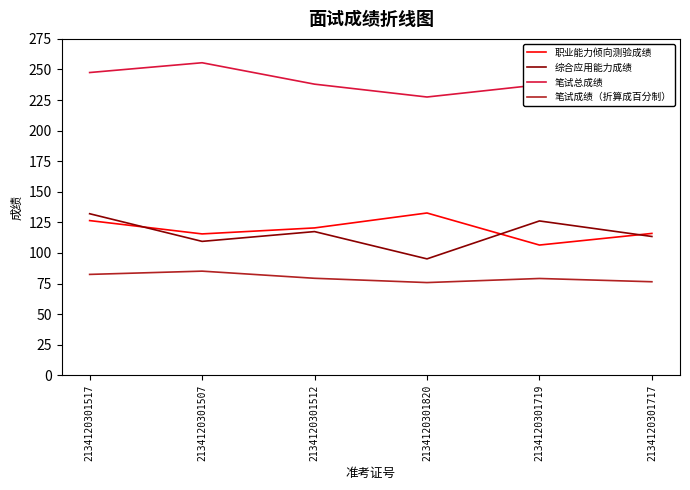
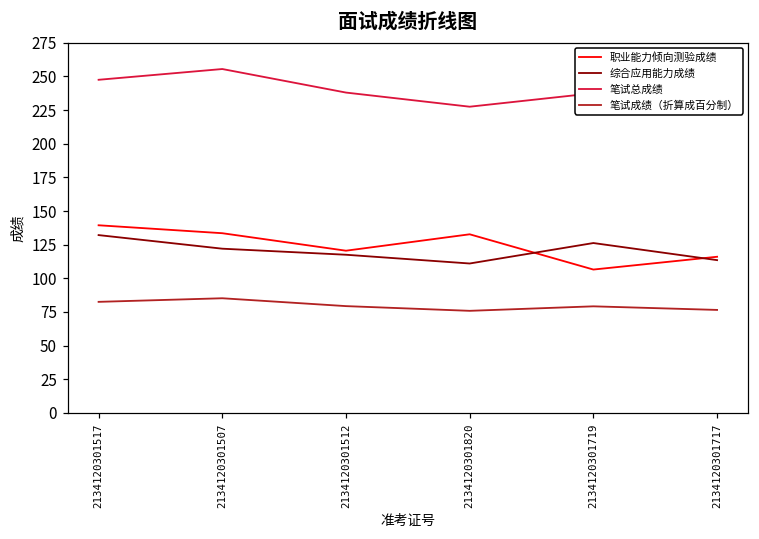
  {
    "职业能力倾向测验成绩": {
-     "2134120301517": 127,
-     "2134120301507": 116,
+     "2134120301517": 139,
+     "2134120301507": 134,
      "2134120301512": 121,
      "2134120301820": 133,
      "2134120301719": 107,
      "2134120301717": 116
    },
    "综合应用能力成绩": {
      "2134120301517": 132,
-     "2134120301507": 110,
+     "2134120301507": 122,
      "2134120301512": 118,
-     "2134120301820": 95,
+     "2134120301820": 111,
      "2134120301719": 126,
      "2134120301717": 114
    }
  }
